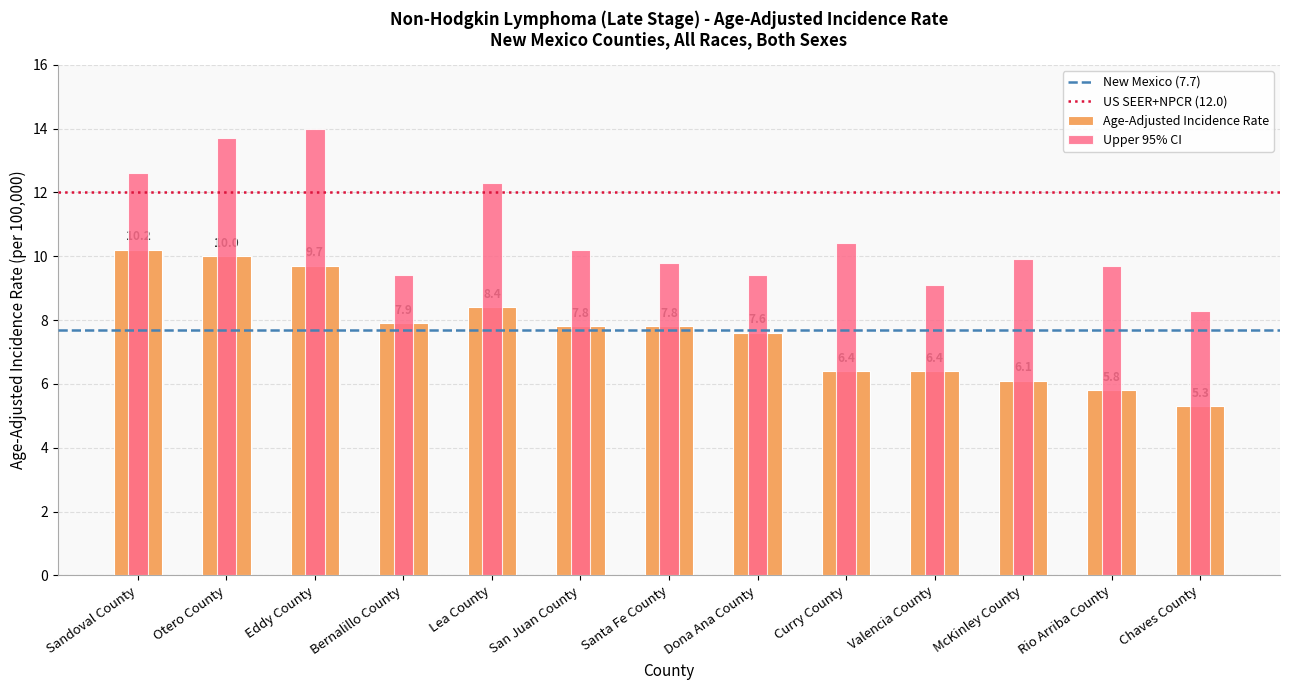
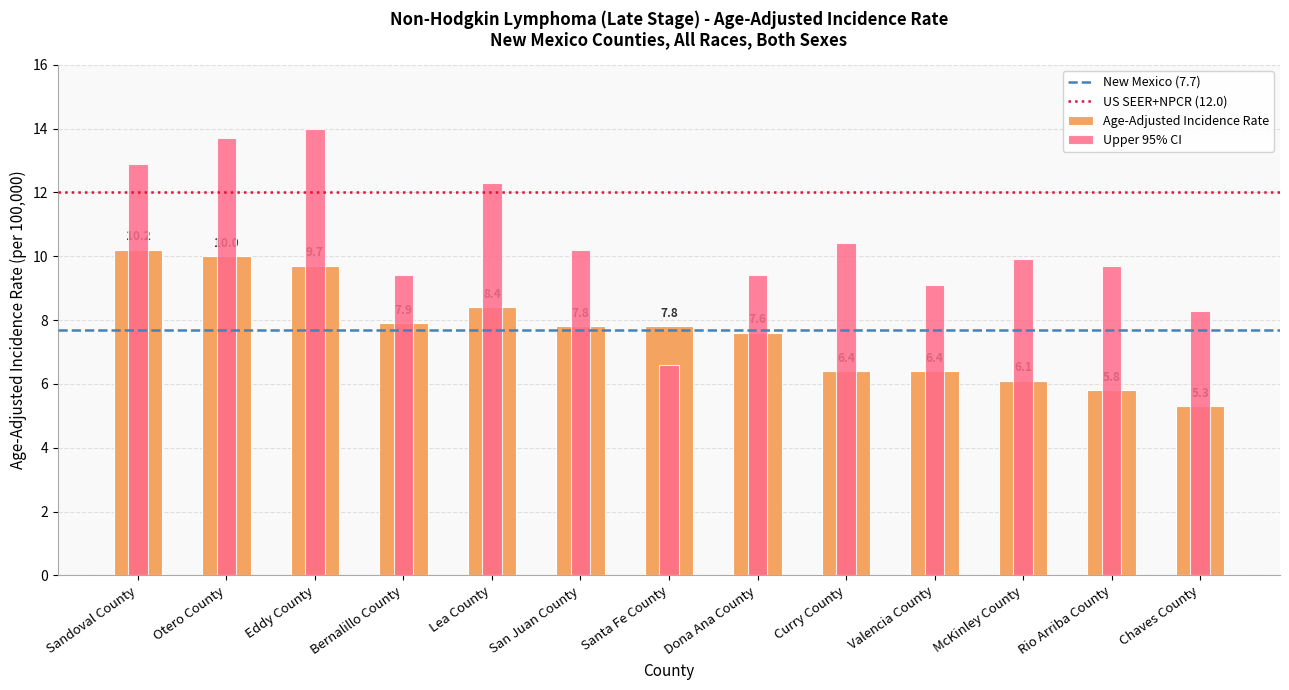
  {
    "Upper 95% CI": {
-     "Sandoval County": 12.6,
+     "Sandoval County": 12.9,
      "Lea County": 12.3,
-     "Santa Fe County": 9.8,
+     "Santa Fe County": 6.6,
      "Curry County": 10.4,
      "McKinley County": 9.9,
      "Chaves County": 8.3
    }
  }
